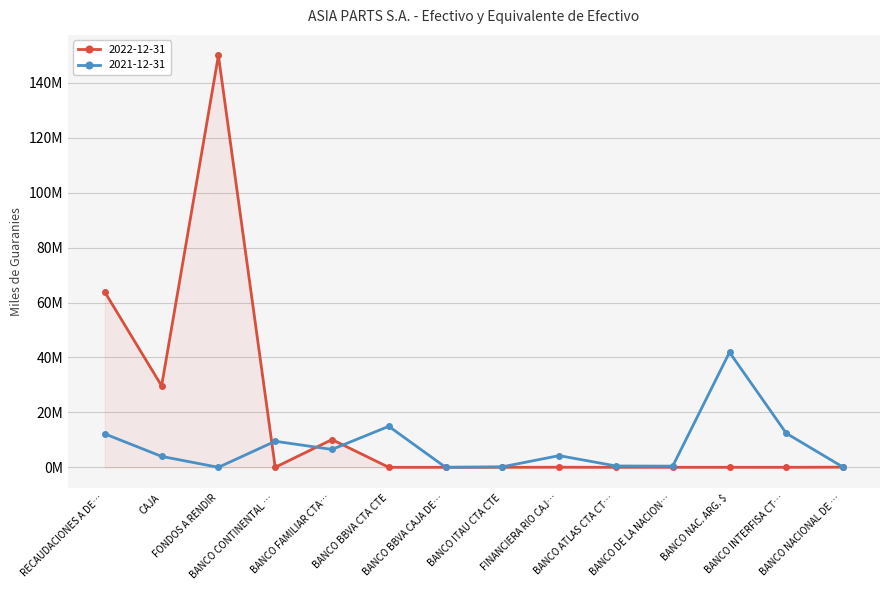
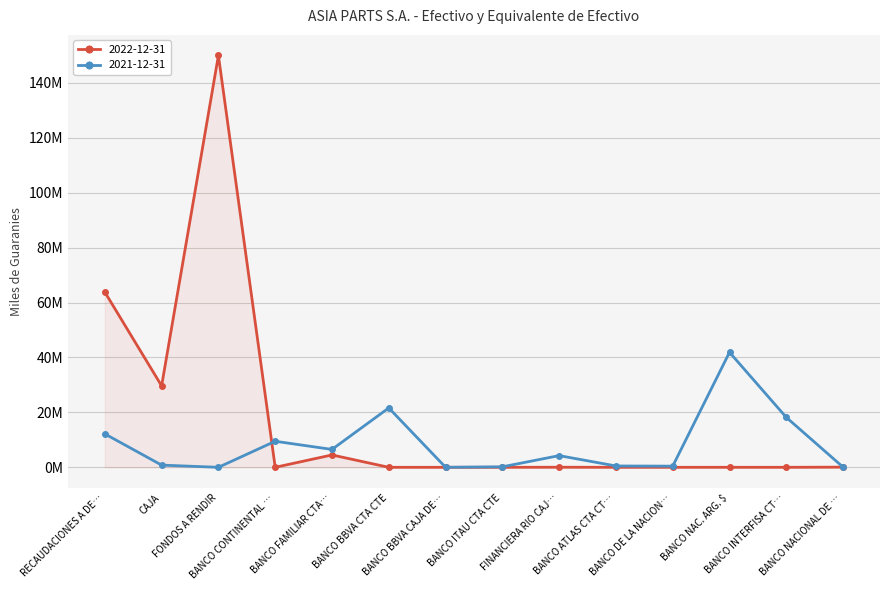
  {
    "2022-12-31": {
      "RECAUDACIONES A DE…": 64000000,
      "CAJA": 30000000,
      "FONDOS A RENDIR": 150000000,
      "BANCO CONTINENTAL …": 0,
-     "BANCO FAMILIAR CTA…": 10000000,
+     "BANCO FAMILIAR CTA…": 5000000,
      "BANCO BBVA CTA CTE": 0,
      "FINANCIERA RIO CAJ…": 0,
      "BANCO NAC. ARG. $": 0,
      "BANCO INTERFISA CT…": 0
    },
    "2021-12-31": {
      "RECAUDACIONES A DE…": 12000000,
-     "CAJA": 4000000,
+     "CAJA": 1000000,
      "FONDOS A RENDIR": 0,
      "BANCO CONTINENTAL …": 9000000,
      "BANCO FAMILIAR CTA…": 7000000,
-     "BANCO BBVA CTA CTE": 15000000,
+     "BANCO BBVA CTA CTE": 22000000,
      "FINANCIERA RIO CAJ…": 4000000,
      "BANCO NAC. ARG. $": 42000000,
-     "BANCO INTERFISA CT…": 12000000
+     "BANCO INTERFISA CT…": 18000000
    }
  }
